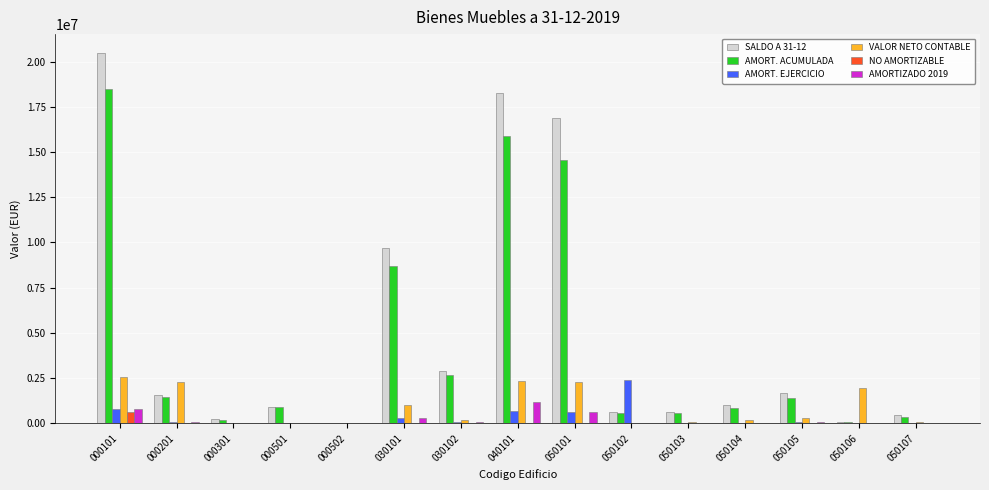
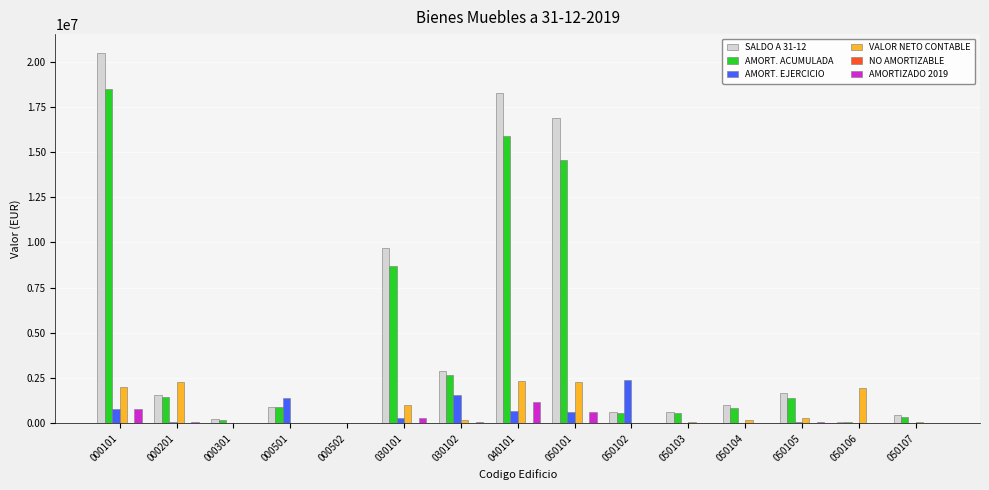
  {
    "SALDO A 31-12": {
      "000101": 20500000,
      "000201": 1600000,
      "000301": 200000,
      "000501": 900000,
      "030101": 9700000,
      "030102": 2900000,
      "040101": 18300000,
      "050101": 16900000,
      "050102": 600000,
      "050103": 600000,
      "050104": 1000000,
      "050105": 1700000,
      "050107": 400000
    },
    "AMORT. ACUMULADA": {
      "000101": 18500000,
      "000201": 1400000,
      "000301": 200000,
      "000501": 900000,
      "030101": 8700000,
      "030102": 2700000,
      "040101": 15900000,
      "050101": 14600000,
      "050102": 600000,
      "050103": 500000,
      "050104": 800000,
      "050105": 1400000,
      "050107": 400000
    },
    "AMORT. EJERCICIO": {
      "000101": 800000,
-     "000501": 0,
+     "000501": 1400000,
      "000502": 0,
      "030101": 300000,
-     "030102": 100000,
+     "030102": 1600000,
      "040101": 700000,
      "050101": 600000,
      "050102": 2400000
    },
    "VALOR NETO CONTABLE": {
-     "000101": 2600000,
+     "000101": 2000000,
      "000201": 2300000,
      "000502": 0,
      "030101": 1000000,
      "030102": 200000,
      "040101": 2400000,
      "050101": 2300000,
      "050104": 200000,
      "050105": 300000,
      "050106": 2000000
    },
    "NO AMORTIZABLE": {
-     "000101": 600000,
+     "000101": 0,
      "000201": 0,
      "000301": 0,
      "000501": 0,
      "000502": 0,
      "030101": 0,
      "030102": 0,
      "040101": 0,
      "050102": 0,
      "050103": 0,
      "050104": 0,
      "050105": 0,
      "050106": 0,
      "050107": 0
    },
    "AMORTIZADO 2019": {
      "000101": 800000,
      "000502": 0,
      "030101": 300000,
      "040101": 1200000,
      "050101": 600000
    }
  }
